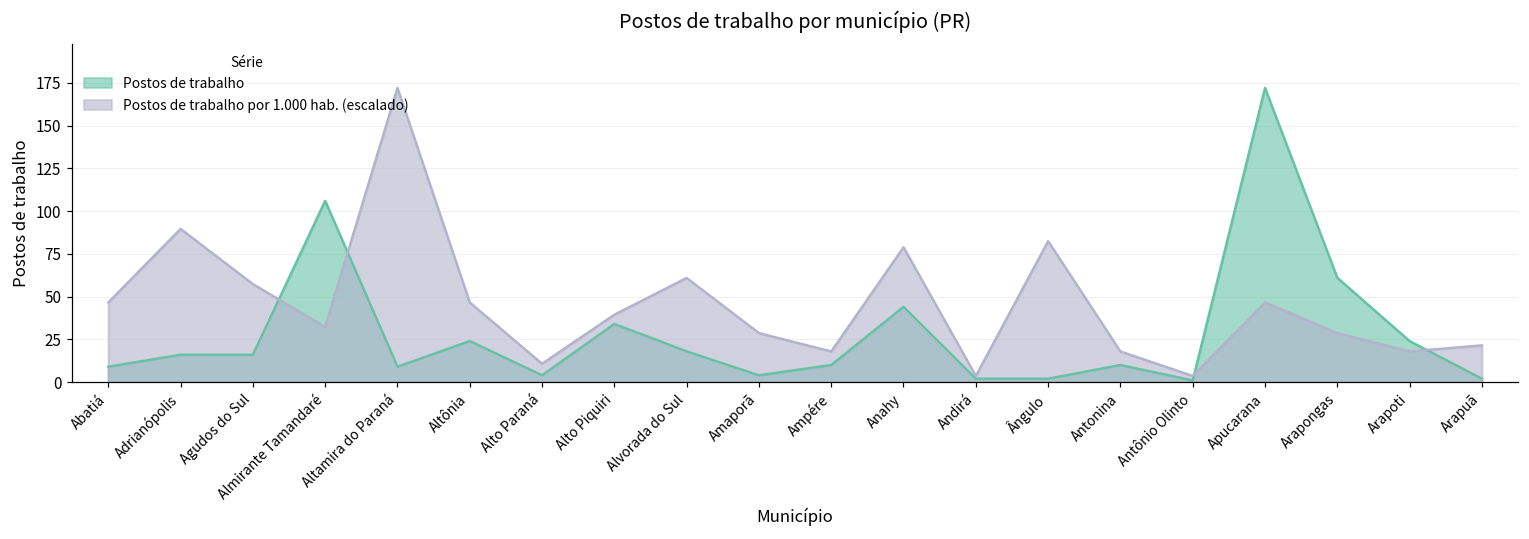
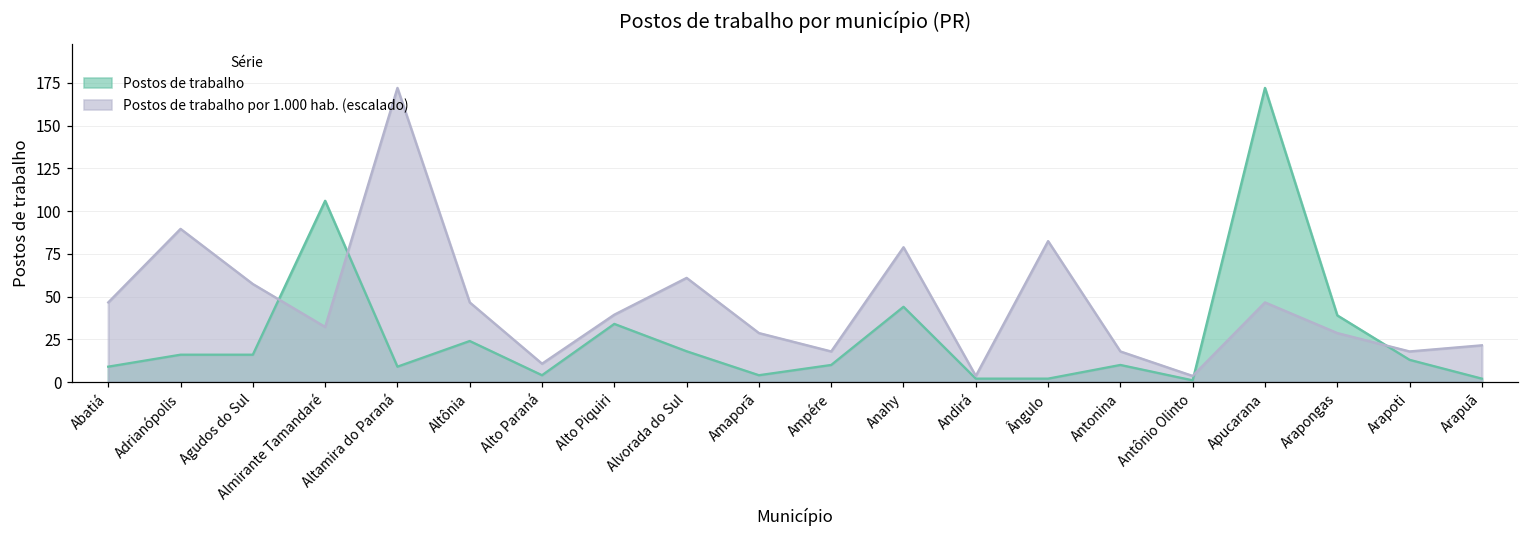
  {
    "Postos de trabalho": {
      "Abatiá": 9,
      "Adrianópolis": 16,
      "Agudos do Sul": 16,
      "Almirante Tamandaré": 106,
      "Altamira do Paraná": 9,
      "Altônia": 24,
      "Alto Paraná": 4,
      "Alto Piquiri": 34,
      "Alvorada do Sul": 18,
      "Amaporã": 4,
      "Ampére": 10,
      "Anahy": 44,
      "Ângulo": 2,
      "Antonina": 10,
      "Antônio Olinto": 1,
      "Apucarana": 172,
-     "Arapongas": 61,
-     "Arapoti": 24,
+     "Arapongas": 39,
+     "Arapoti": 13,
      "Arapuã": 2
    },
    "Postos de trabalho por 1.000 hab. (escalado)": {
      "Abatiá": 47,
      "Adrianópolis": 90,
      "Agudos do Sul": 57,
      "Almirante Tamandaré": 32,
      "Altamira do Paraná": 172,
      "Altônia": 47,
      "Alto Paraná": 11,
      "Alto Piquiri": 39,
      "Alvorada do Sul": 61,
      "Amaporã": 29,
      "Ampére": 18,
      "Anahy": 79,
      "Ângulo": 82,
      "Antonina": 18,
      "Antônio Olinto": 4,
      "Apucarana": 47,
      "Arapongas": 29,
      "Arapoti": 18,
      "Arapuã": 22
    }
  }
